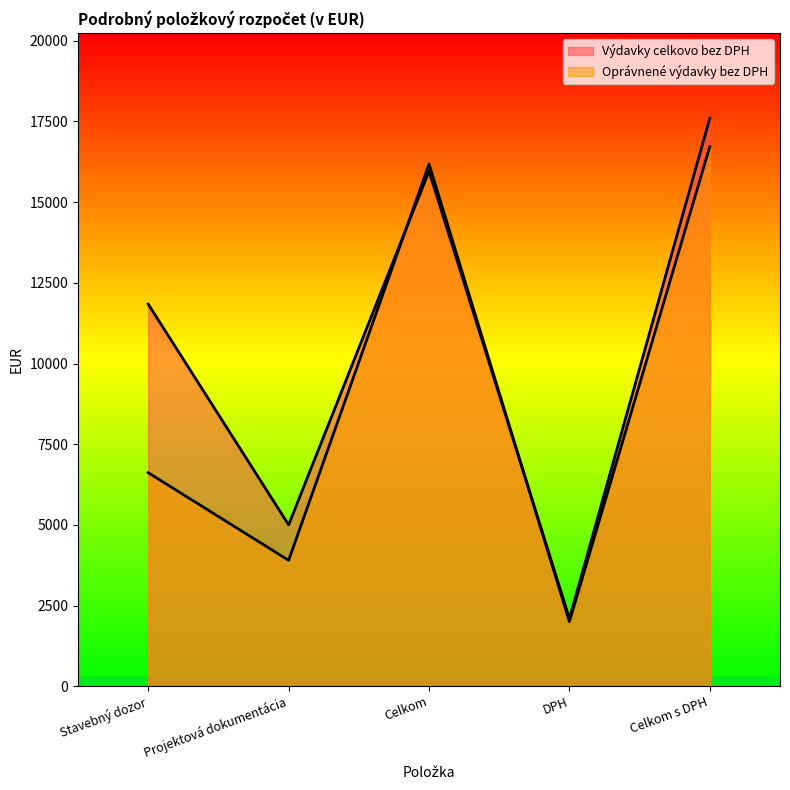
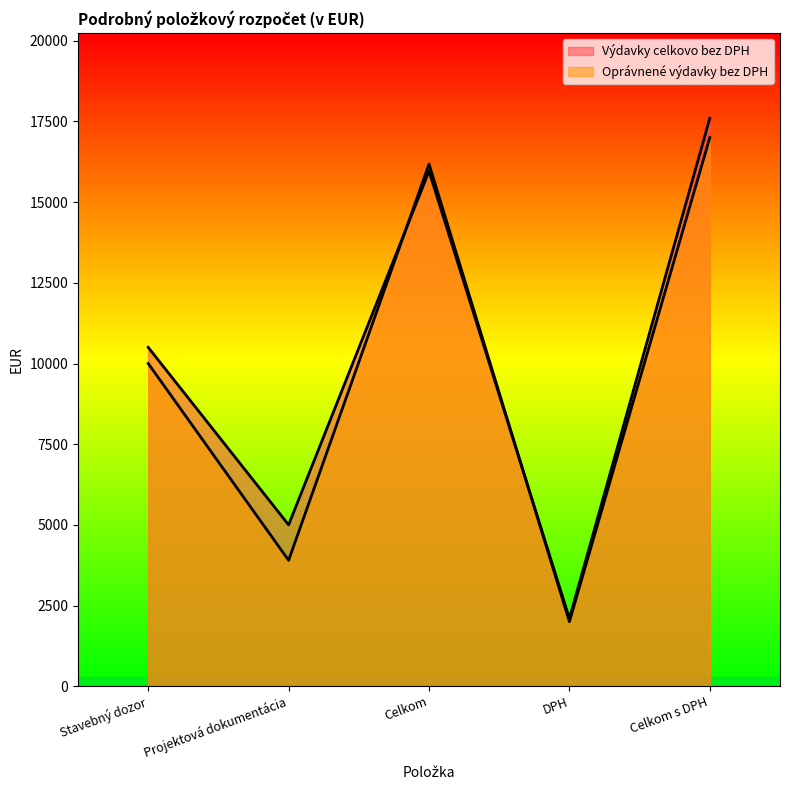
  {
    "Výdavky celkovo bez DPH": {
-     "Stavebný dozor": 11800,
+     "Stavebný dozor": 10500,
      "Projektová dokumentácia": 5000,
      "Celkom": 16000,
      "DPH": 2100,
      "Celkom s DPH": 17600
    },
    "Oprávnené výdavky bez DPH": {
-     "Stavebný dozor": 6600,
+     "Stavebný dozor": 10000,
      "Projektová dokumentácia": 3900,
      "Celkom": 16200,
      "DPH": 2000,
-     "Celkom s DPH": 16700
+     "Celkom s DPH": 17000
    }
  }
